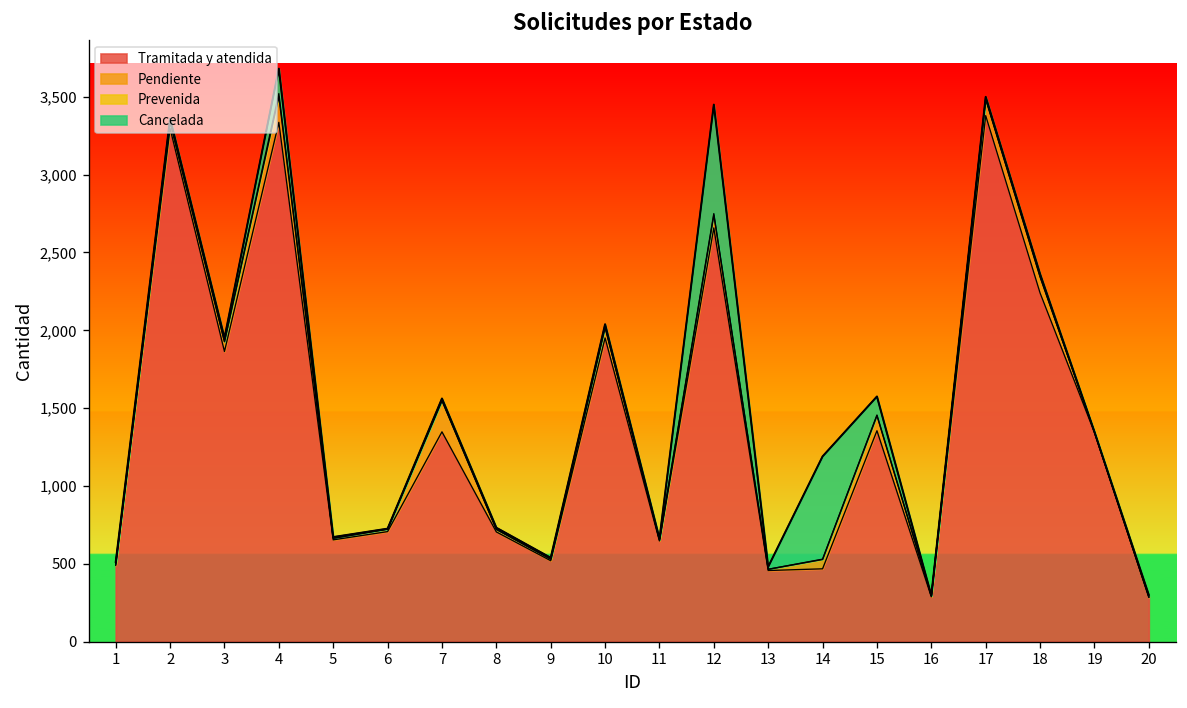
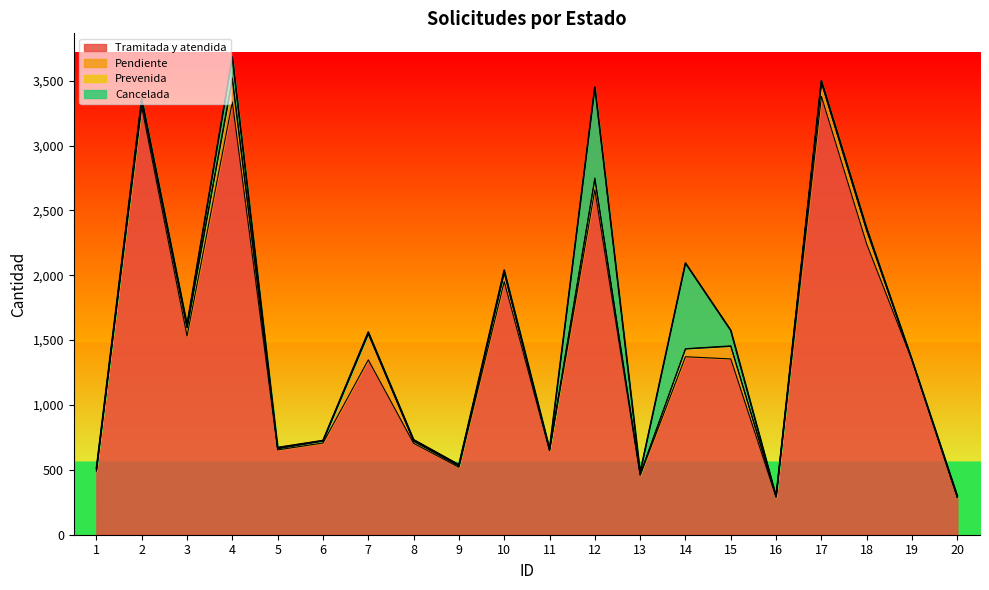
  {
    "Tramitada y atendida": {
      "2": "3,300",
-     "3": "1,860",
+     "3": "1,530",
      "4": "3,340",
      "7": "1,350",
      "10": "1,950",
      "12": "2,660",
-     "14": "470",
+     "14": "1,370",
      "15": "1,360",
      "17": "3,380",
      "18": "2,240"
    },
    "Cancelada": {
      "3": "20",
      "4": "160",
      "12": "700",
      "14": "660",
      "15": "120"
    }
  }
